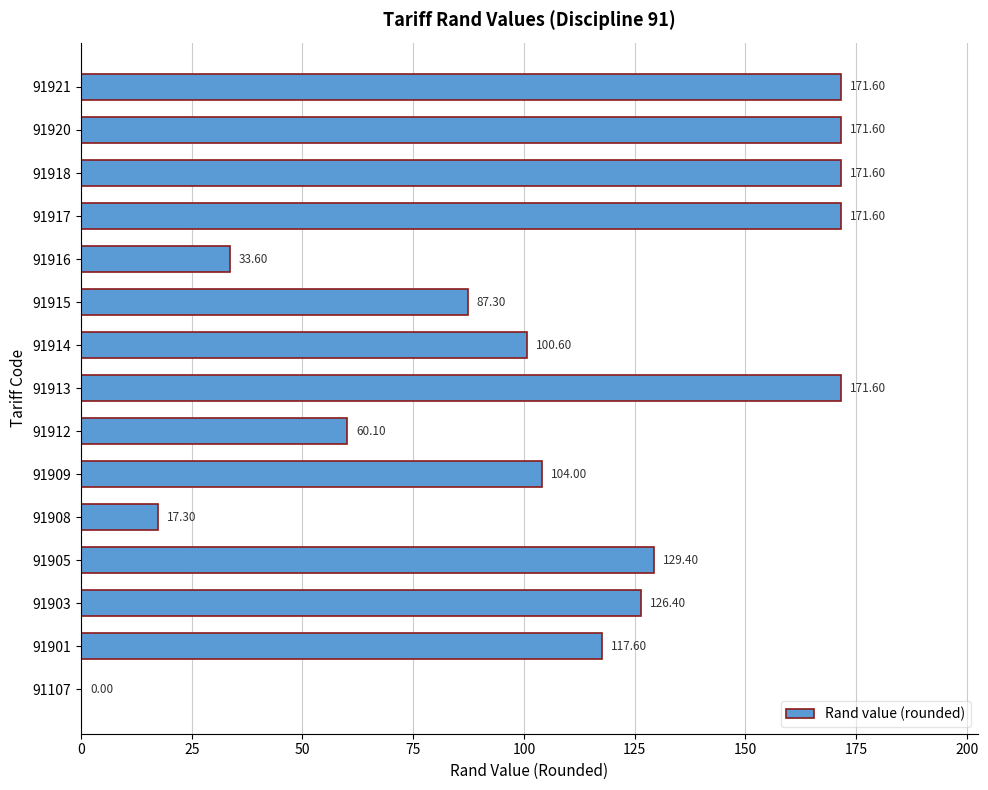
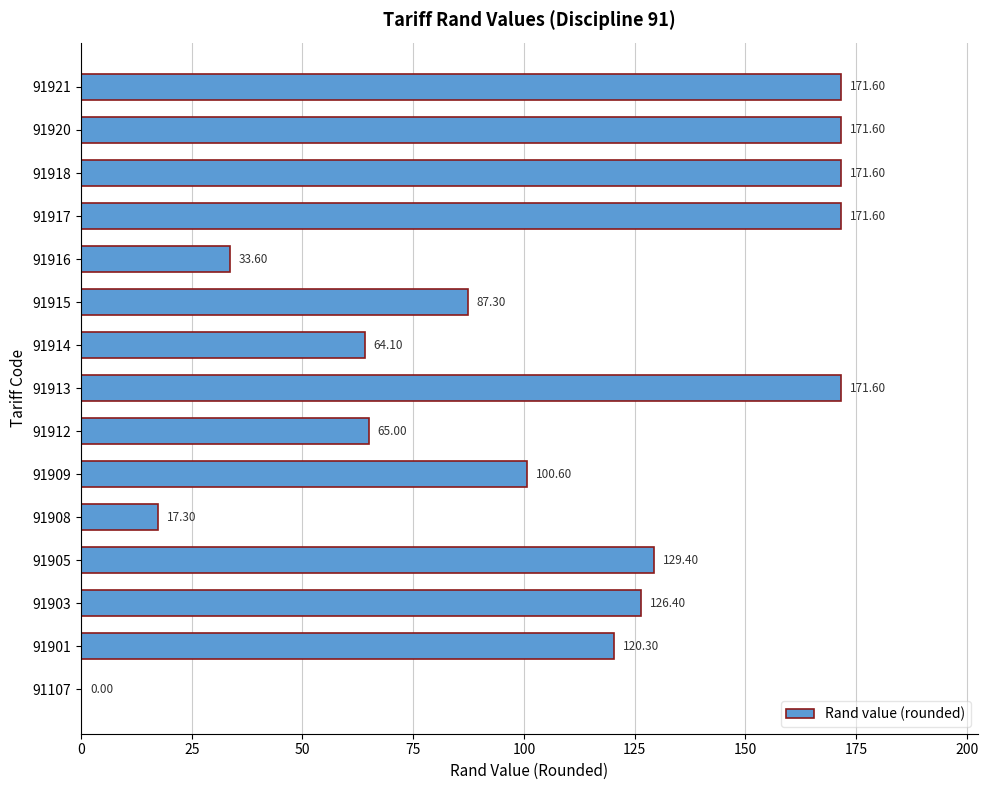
  {
    "91921": 171.60,
    "91920": 171.60,
    "91918": 171.60,
    "91917": 171.60,
    "91916": 33.60,
    "91915": 87.30,
-   "91914": 100.60,
+   "91914": 64.10,
    "91913": 171.60,
-   "91912": 60.10,
-   "91909": 104.00,
+   "91912": 65.00,
+   "91909": 100.60,
    "91908": 17.30,
    "91905": 129.40,
    "91903": 126.40,
-   "91901": 117.60,
+   "91901": 120.30,
    "91107": 0.00
  }
